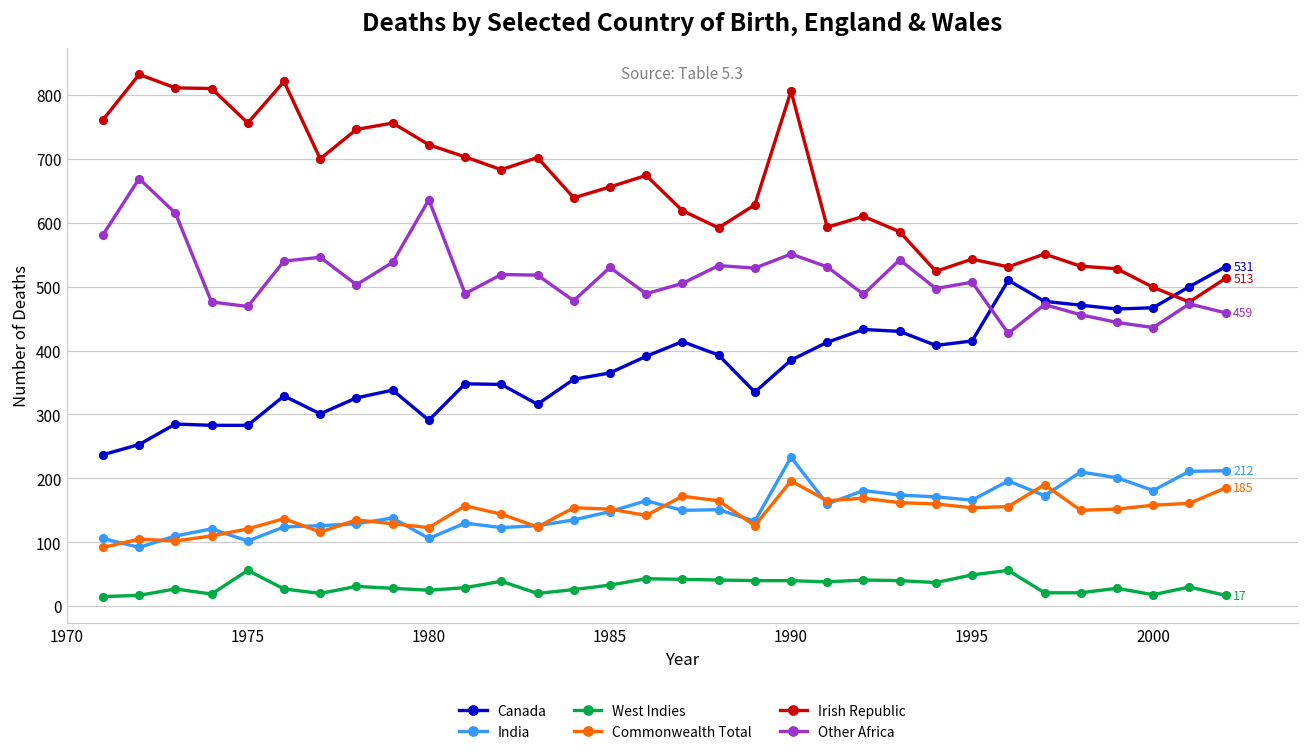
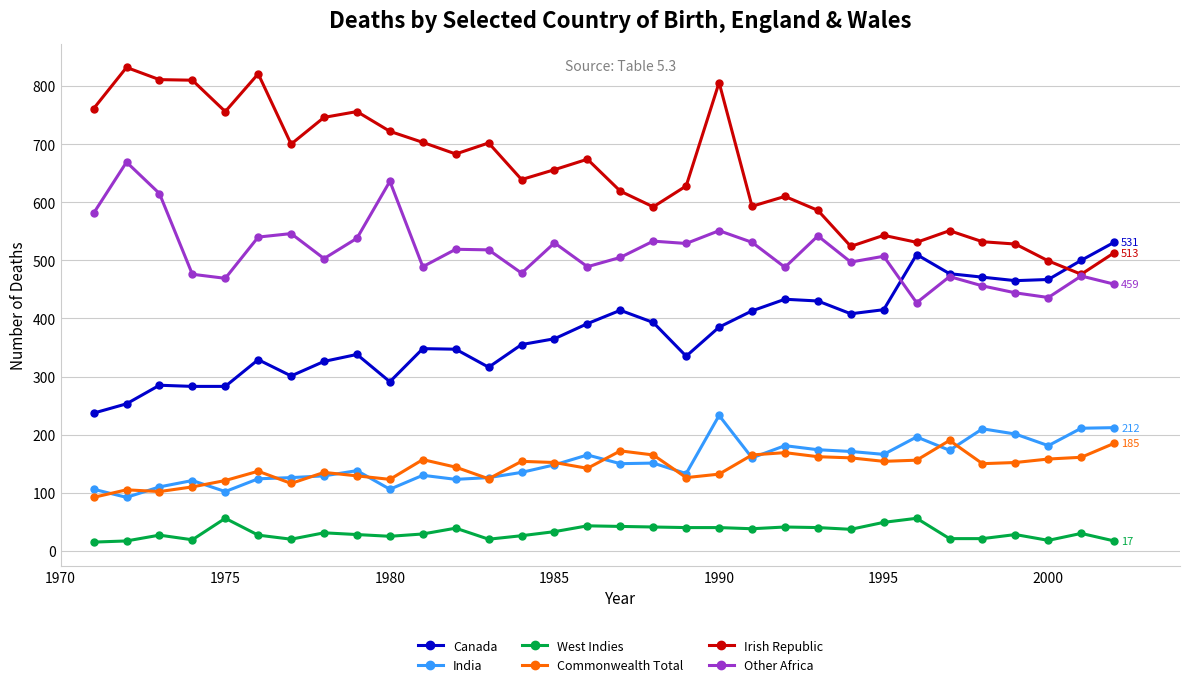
  {
    "Canada": {
      "1975": 280,
      "1980": 290,
      "1985": 370,
      "1990": 390,
      "1995": 420,
      "2000": 470
    },
    "India": {
      "1975": 100,
      "1980": 110,
      "1990": 230,
      "1995": 170,
      "2000": 180
    },
    "West Indies": {
      "1975": 60,
      "1980": 30,
      "1985": 30,
      "1990": 40,
      "1995": 50,
      "2000": 20
    },
    "Commonwealth Total": {
      "1975": 120,
      "1980": 120,
-     "1990": 200,
+     "1990": 130,
      "1995": 150,
      "2000": 160
    },
    "Irish Republic": {
      "1975": 760,
      "1980": 720,
      "1985": 660,
      "1990": 810,
      "1995": 540,
      "2000": 500
    },
    "Other Africa": {
      "1975": 470,
      "1980": 640,
      "1985": 530,
      "1990": 550,
      "1995": 510,
      "2000": 440
    }
  }
